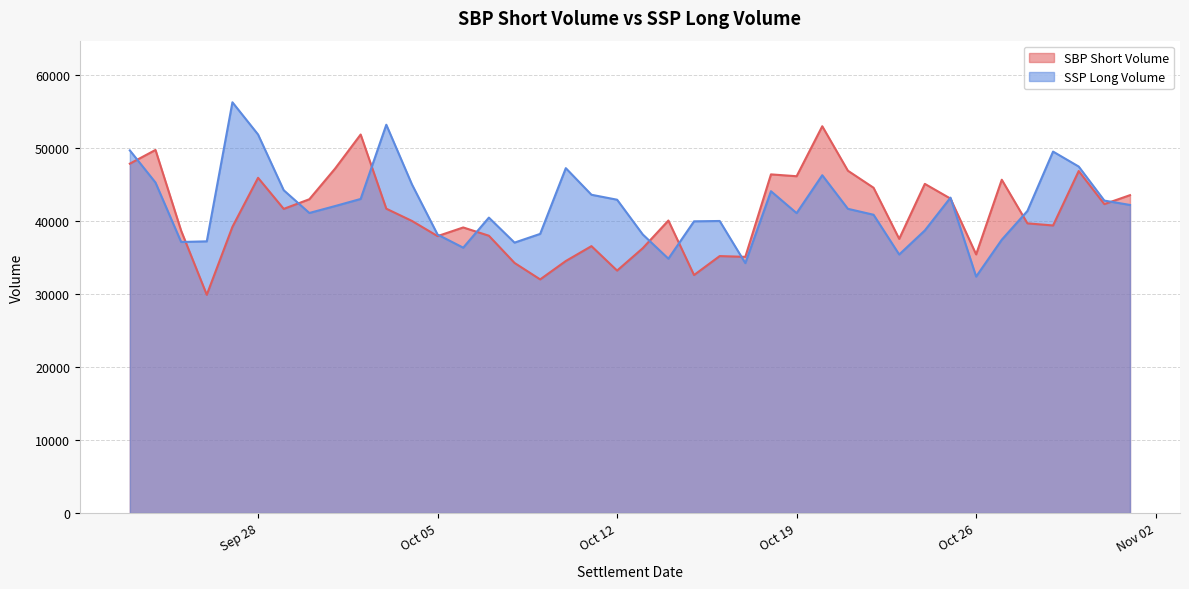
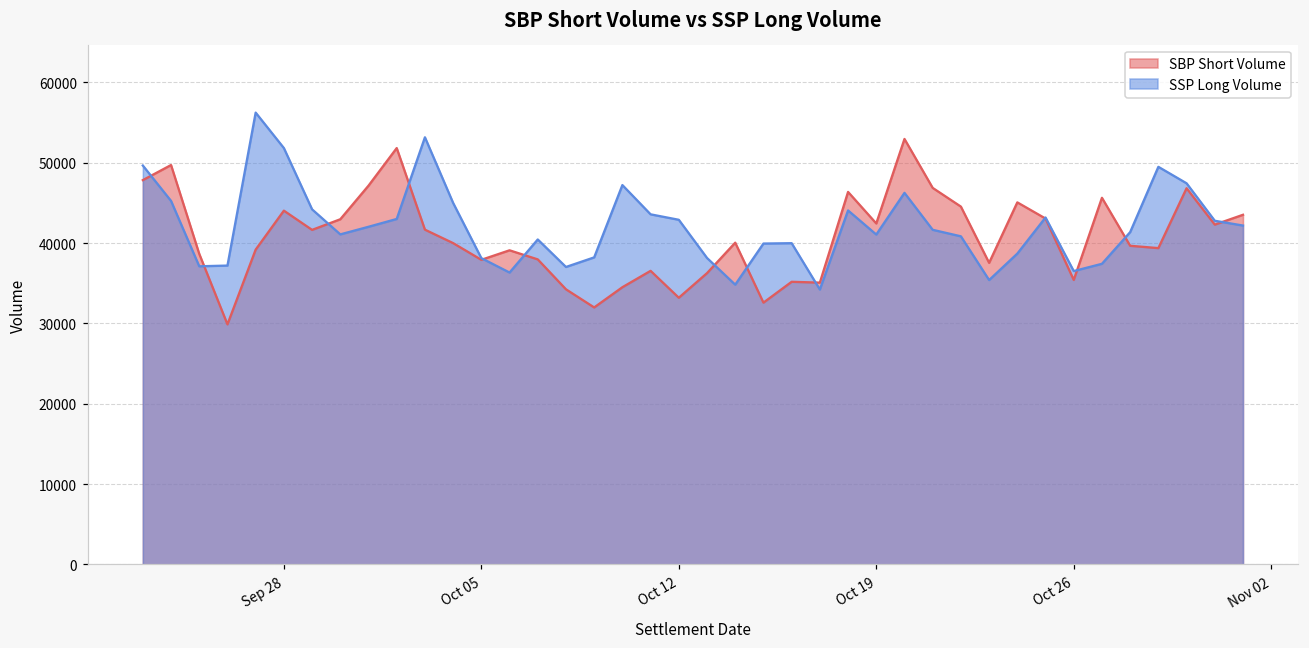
  {
    "SBP Short Volume": {
-     "Sep 28": 46000,
+     "Sep 28": 44000,
      "Oct 12": 33000,
-     "Oct 19": 46000,
+     "Oct 19": 42000,
      "Oct 26": 35000
    },
    "SSP Long Volume": {
      "Sep 28": 52000,
      "Oct 12": 43000,
      "Oct 19": 41000,
-     "Oct 26": 32000
+     "Oct 26": 37000
    }
  }
